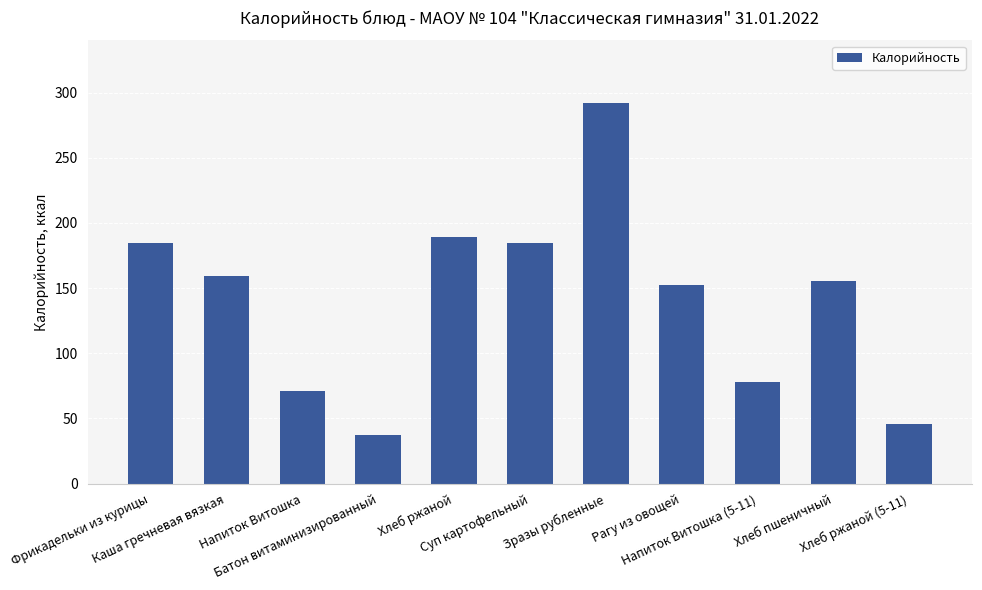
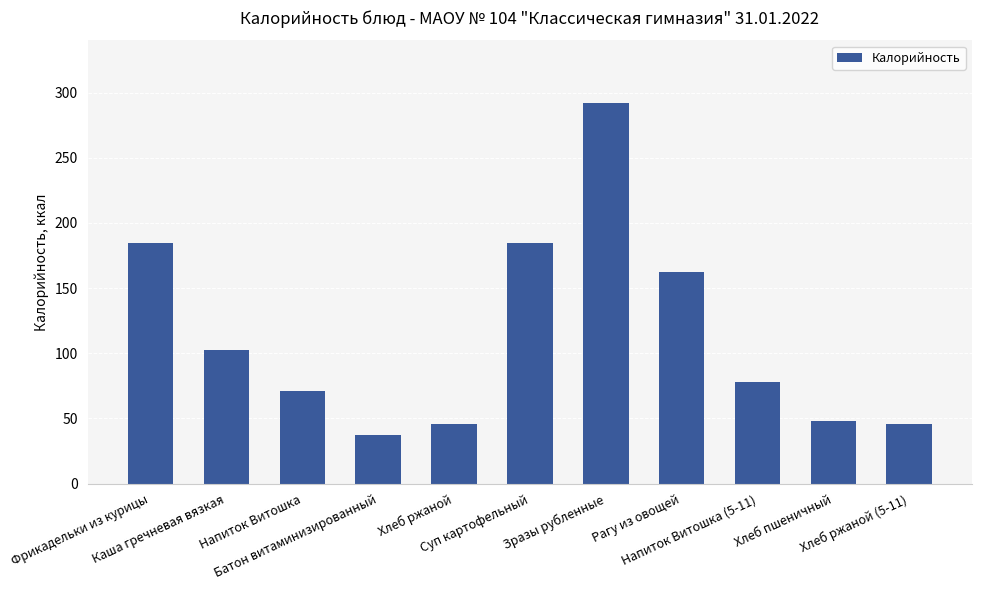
  {
    "Фрикадельки из курицы": 184,
-   "Каша гречневая вязкая": 159,
+   "Каша гречневая вязкая": 103,
    "Напиток Витошка": 71,
    "Батон витаминизированный": 38,
-   "Хлеб ржаной": 189,
+   "Хлеб ржаной": 46,
    "Суп картофельный": 185,
    "Зразы рубленные": 292,
-   "Рагу из овощей": 152,
+   "Рагу из овощей": 163,
    "Напиток Витошка (5-11)": 78,
-   "Хлеб пшеничный": 155,
+   "Хлеб пшеничный": 48,
    "Хлеб ржаной (5-11)": 46
  }
